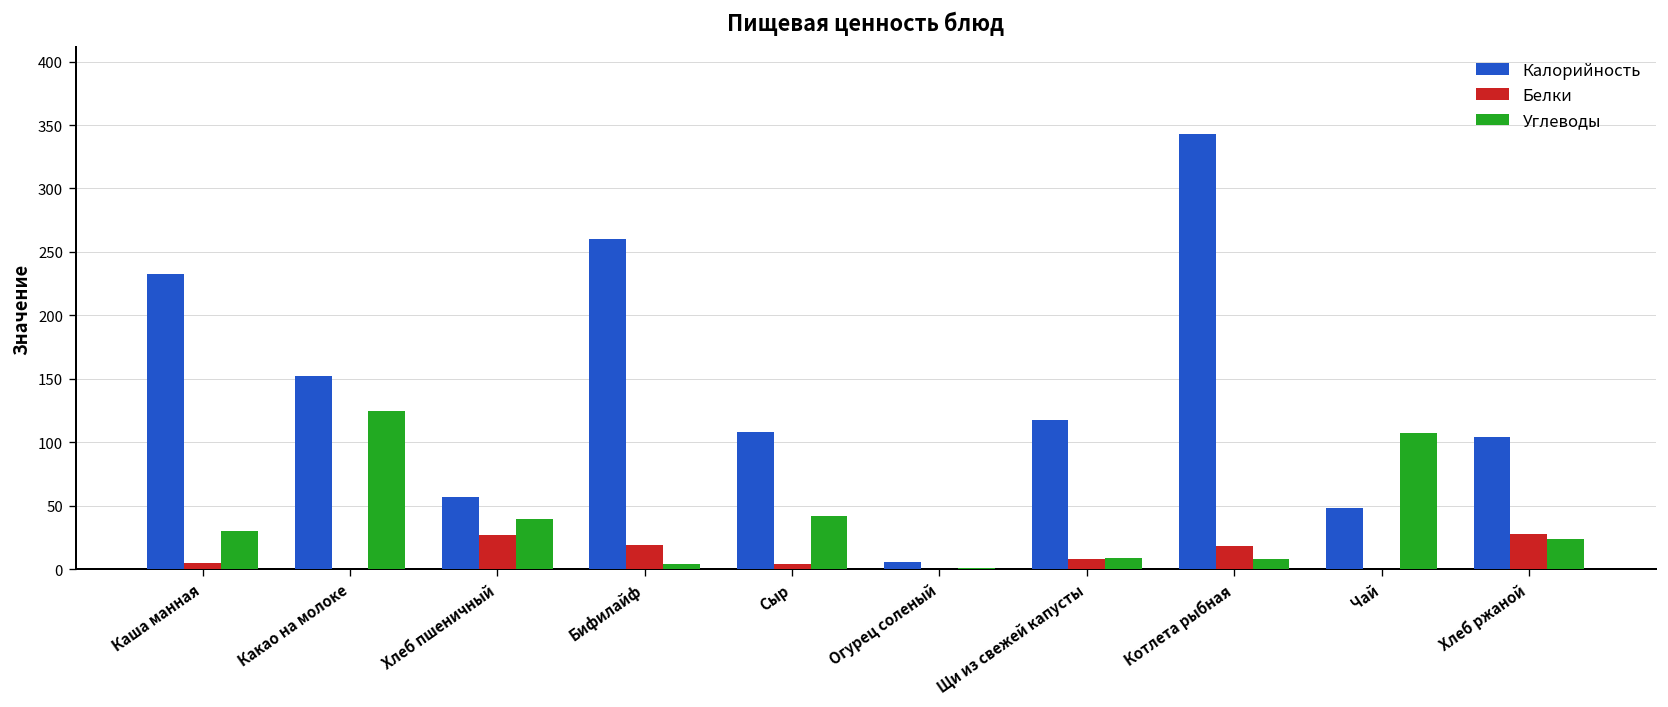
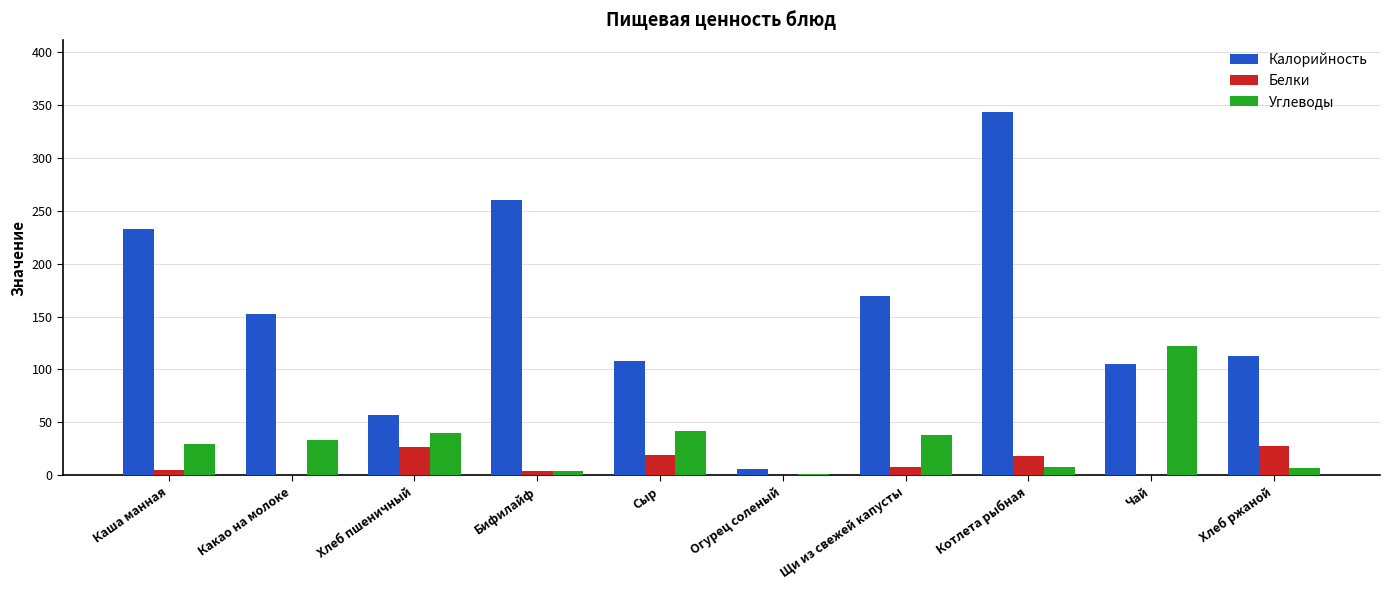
  {
    "Калорийность": {
      "Каша манная": 233,
      "Какао на молоке": 152,
      "Хлеб пшеничный": 57,
      "Бифилайф": 260,
      "Сыр": 108,
      "Огурец соленый": 6,
-     "Щи из свежей капусты": 118,
+     "Щи из свежей капусты": 169,
      "Котлета рыбная": 343,
-     "Чай": 48,
-     "Хлеб ржаной": 104
+     "Чай": 105,
+     "Хлеб ржаной": 113
    },
    "Белки": {
      "Каша манная": 5,
      "Какао на молоке": 0,
      "Хлеб пшеничный": 27,
-     "Бифилайф": 19,
-     "Сыр": 4,
+     "Бифилайф": 4,
+     "Сыр": 19,
      "Огурец соленый": 0,
      "Щи из свежей капусты": 8,
      "Котлета рыбная": 18,
      "Чай": 0,
      "Хлеб ржаной": 28
    },
    "Углеводы": {
      "Каша манная": 30,
-     "Какао на молоке": 125,
+     "Какао на молоке": 33,
      "Хлеб пшеничный": 40,
      "Бифилайф": 4,
      "Сыр": 42,
-     "Щи из свежей капусты": 9,
+     "Щи из свежей капусты": 38,
      "Котлета рыбная": 8,
-     "Чай": 107,
-     "Хлеб ржаной": 24
+     "Чай": 122,
+     "Хлеб ржаной": 7
    }
  }
